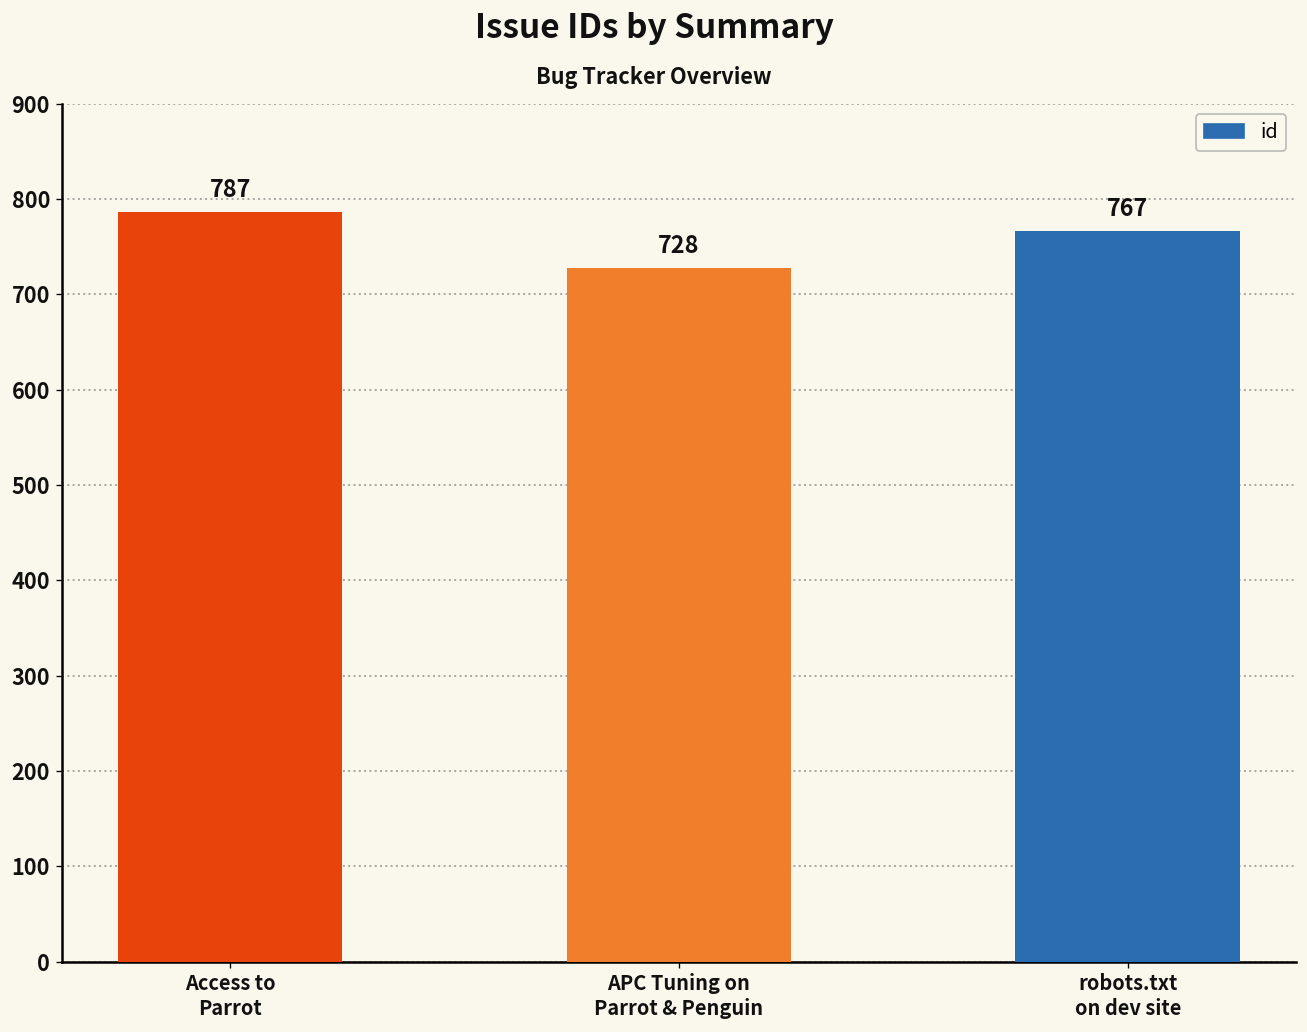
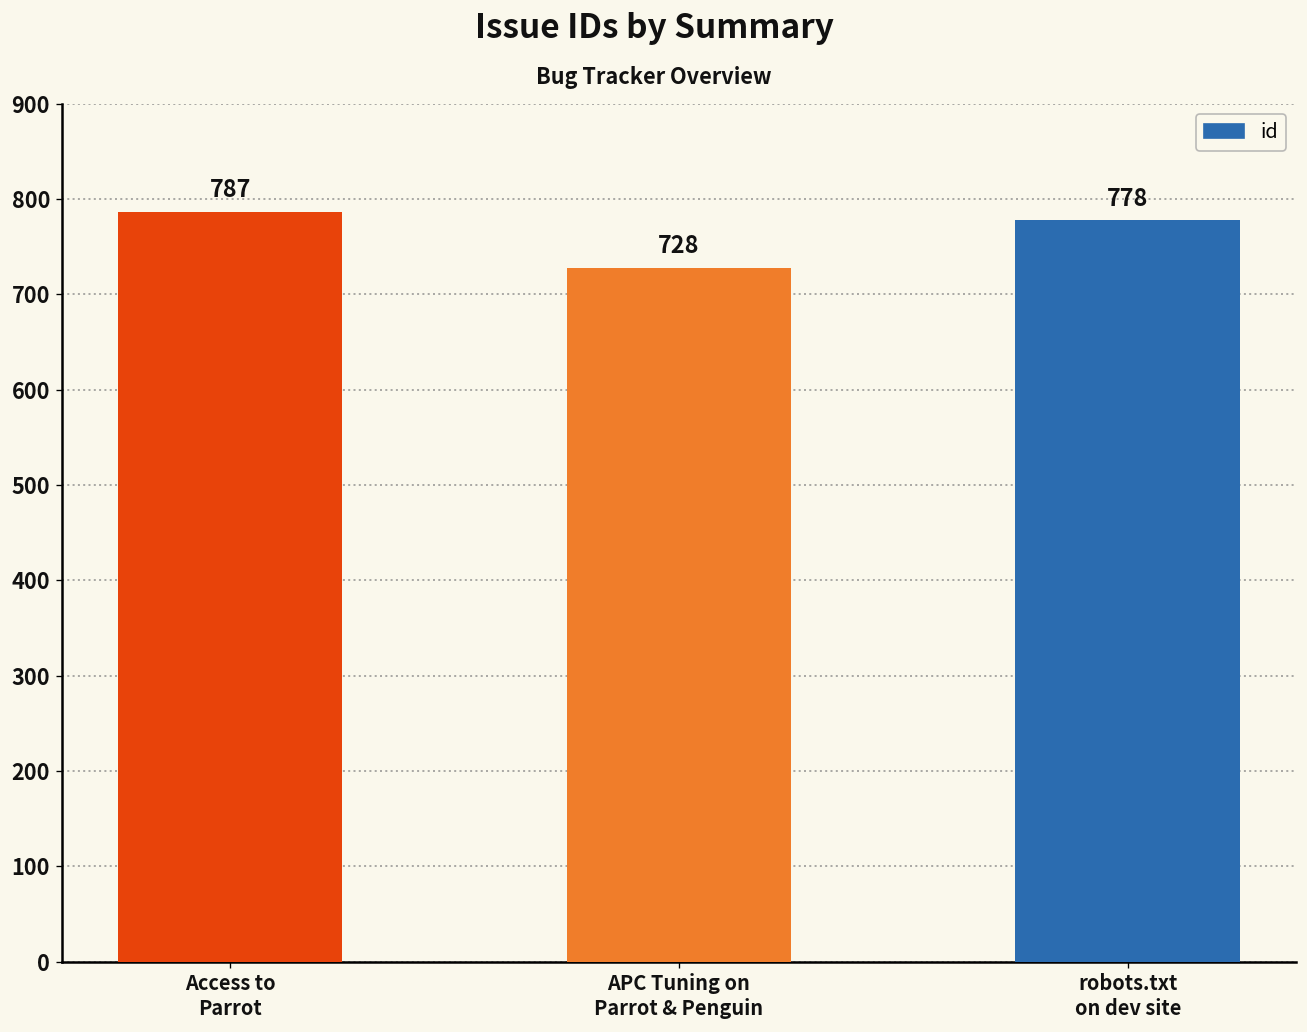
  {
    "Access to Parrot": 787,
    "APC Tuning on Parrot & Penguin": 728,
-   "robots.txt on dev site": 767
+   "robots.txt on dev site": 778
  }
